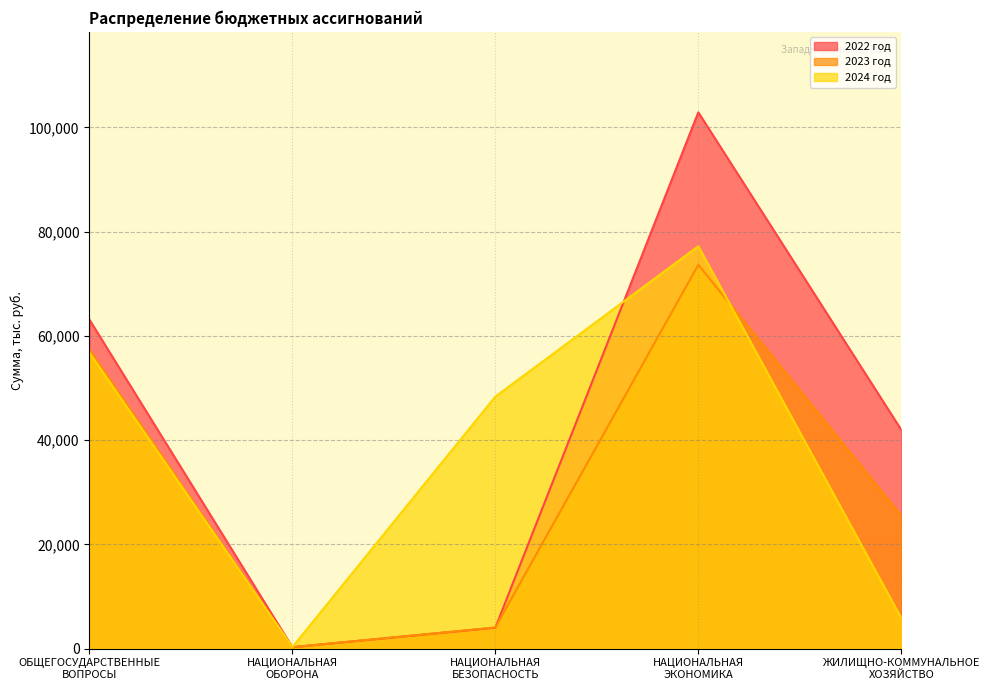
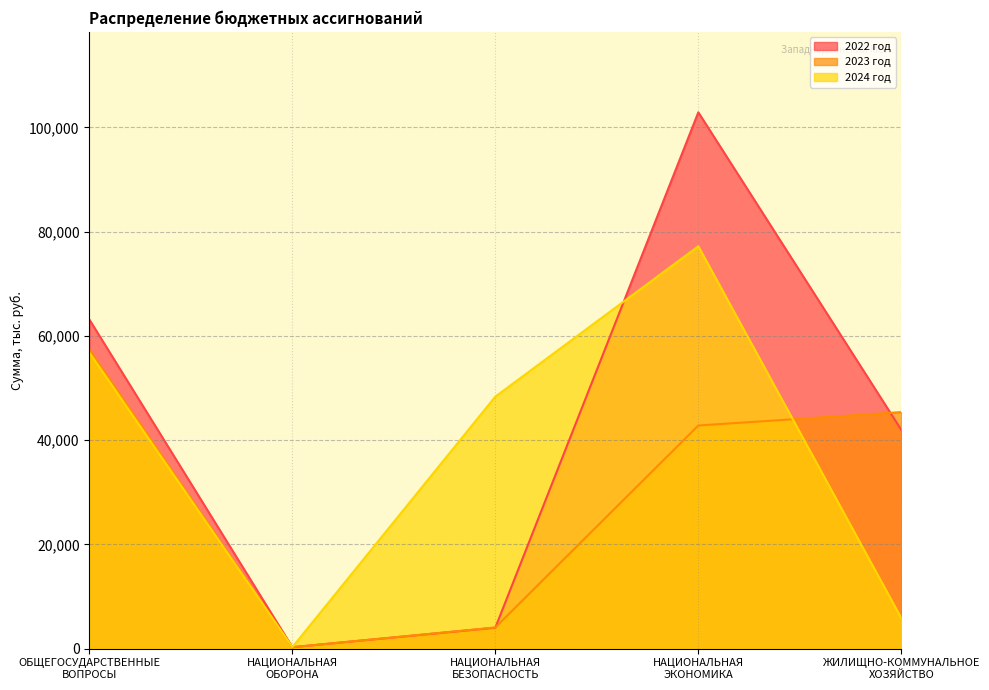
  {
    "2022 год": {
      "ОБЩЕГОСУДАРСТВЕННЫЕ ВОПРОСЫ": "63,000",
      "НАЦИОНАЛЬНАЯ ЭКОНОМИКА": "103,000",
      "ЖИЛИЩНО-КОММУНАЛЬНОЕ ХОЗЯЙСТВО": "42,000"
    },
    "2023 год": {
      "ОБЩЕГОСУДАРСТВЕННЫЕ ВОПРОСЫ": "57,000",
-     "НАЦИОНАЛЬНАЯ ЭКОНОМИКА": "74,000",
-     "ЖИЛИЩНО-КОММУНАЛЬНОЕ ХОЗЯЙСТВО": "26,000"
+     "НАЦИОНАЛЬНАЯ ЭКОНОМИКА": "43,000",
+     "ЖИЛИЩНО-КОММУНАЛЬНОЕ ХОЗЯЙСТВО": "45,000"
    },
    "2024 год": {
      "ОБЩЕГОСУДАРСТВЕННЫЕ ВОПРОСЫ": "57,000",
      "НАЦИОНАЛЬНАЯ БЕЗОПАСНОСТЬ": "48,000",
      "НАЦИОНАЛЬНАЯ ЭКОНОМИКА": "77,000",
      "ЖИЛИЩНО-КОММУНАЛЬНОЕ ХОЗЯЙСТВО": "6,000"
    }
  }
